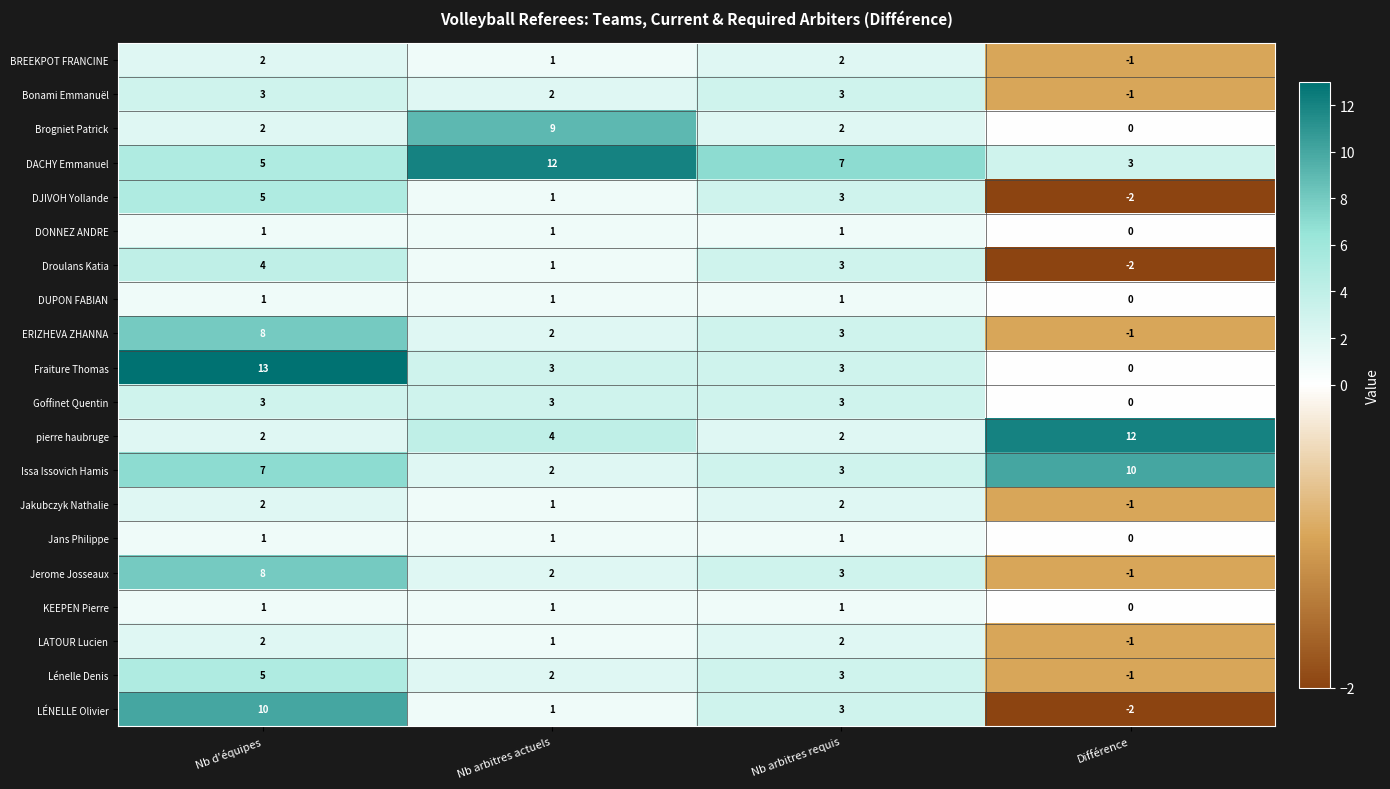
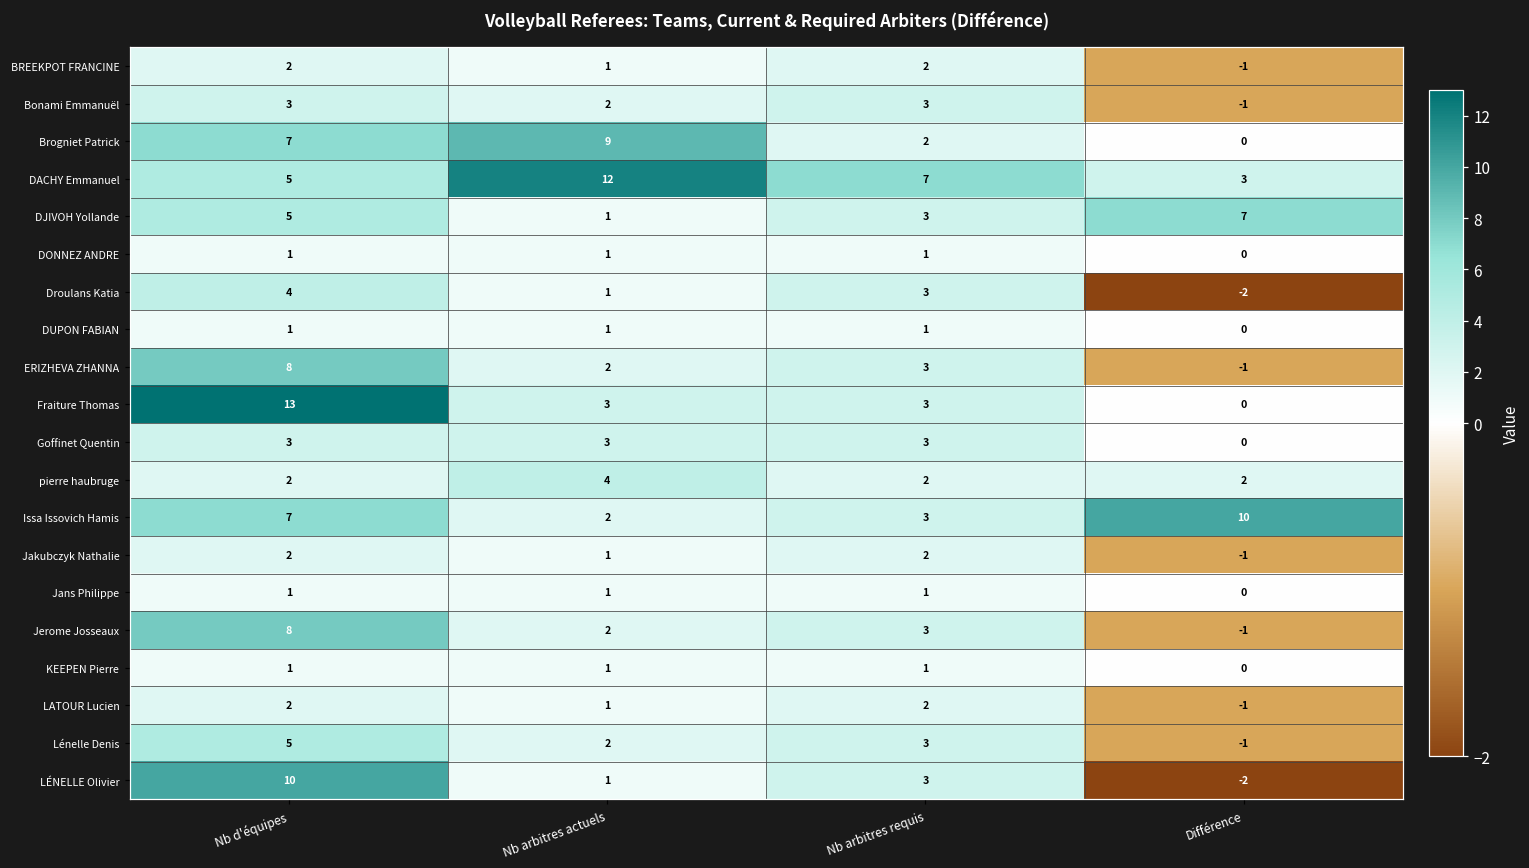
  {
    "BREEKPOT FRANCINE": {
      "Nb d'équipes": 2,
      "Nb arbitres actuels": 1,
      "Nb arbitres requis": 2,
      "Différence": -1
    },
    "Bonami Emmanuël": {
      "Nb d'équipes": 3,
      "Nb arbitres actuels": 2,
      "Nb arbitres requis": 3,
      "Différence": -1
    },
    "Brogniet Patrick": {
-     "Nb d'équipes": 2,
+     "Nb d'équipes": 7,
      "Nb arbitres actuels": 9,
      "Nb arbitres requis": 2,
      "Différence": 0
    },
    "DACHY Emmanuel": {
      "Nb d'équipes": 5,
      "Nb arbitres actuels": 12,
      "Nb arbitres requis": 7,
      "Différence": 3
    },
    "DJIVOH Yollande": {
      "Nb d'équipes": 5,
      "Nb arbitres actuels": 1,
      "Nb arbitres requis": 3,
-     "Différence": -2
+     "Différence": 7
    },
    "DONNEZ ANDRE": {
      "Nb d'équipes": 1,
      "Nb arbitres actuels": 1,
      "Nb arbitres requis": 1,
      "Différence": 0
    },
    "Droulans Katia": {
      "Nb d'équipes": 4,
      "Nb arbitres actuels": 1,
      "Nb arbitres requis": 3,
      "Différence": -2
    },
    "DUPON FABIAN": {
      "Nb d'équipes": 1,
      "Nb arbitres actuels": 1,
      "Nb arbitres requis": 1,
      "Différence": 0
    },
    "ERIZHEVA ZHANNA": {
      "Nb d'équipes": 8,
      "Nb arbitres actuels": 2,
      "Nb arbitres requis": 3,
      "Différence": -1
    },
    "Fraiture Thomas": {
      "Nb d'équipes": 13,
      "Nb arbitres actuels": 3,
      "Nb arbitres requis": 3,
      "Différence": 0
    },
    "Goffinet Quentin": {
      "Nb d'équipes": 3,
      "Nb arbitres actuels": 3,
      "Nb arbitres requis": 3,
      "Différence": 0
    },
    "pierre haubruge": {
      "Nb d'équipes": 2,
      "Nb arbitres actuels": 4,
      "Nb arbitres requis": 2,
-     "Différence": 12
+     "Différence": 2
    },
    "Issa Issovich Hamis": {
      "Nb d'équipes": 7,
      "Nb arbitres actuels": 2,
      "Nb arbitres requis": 3,
      "Différence": 10
    },
    "Jakubczyk Nathalie": {
      "Nb d'équipes": 2,
      "Nb arbitres actuels": 1,
      "Nb arbitres requis": 2,
      "Différence": -1
    },
    "Jans Philippe": {
      "Nb d'équipes": 1,
      "Nb arbitres actuels": 1,
      "Nb arbitres requis": 1,
      "Différence": 0
    },
    "Jerome Josseaux": {
      "Nb d'équipes": 8,
      "Nb arbitres actuels": 2,
      "Nb arbitres requis": 3,
      "Différence": -1
    },
    "KEEPEN Pierre": {
      "Nb d'équipes": 1,
      "Nb arbitres actuels": 1,
      "Nb arbitres requis": 1,
      "Différence": 0
    },
    "LATOUR Lucien": {
      "Nb d'équipes": 2,
      "Nb arbitres actuels": 1,
      "Nb arbitres requis": 2,
      "Différence": -1
    },
    "Lénelle Denis": {
      "Nb d'équipes": 5,
      "Nb arbitres actuels": 2,
      "Nb arbitres requis": 3,
      "Différence": -1
    },
    "LÉNELLE Olivier": {
      "Nb d'équipes": 10,
      "Nb arbitres actuels": 1,
      "Nb arbitres requis": 3,
      "Différence": -2
    }
  }
